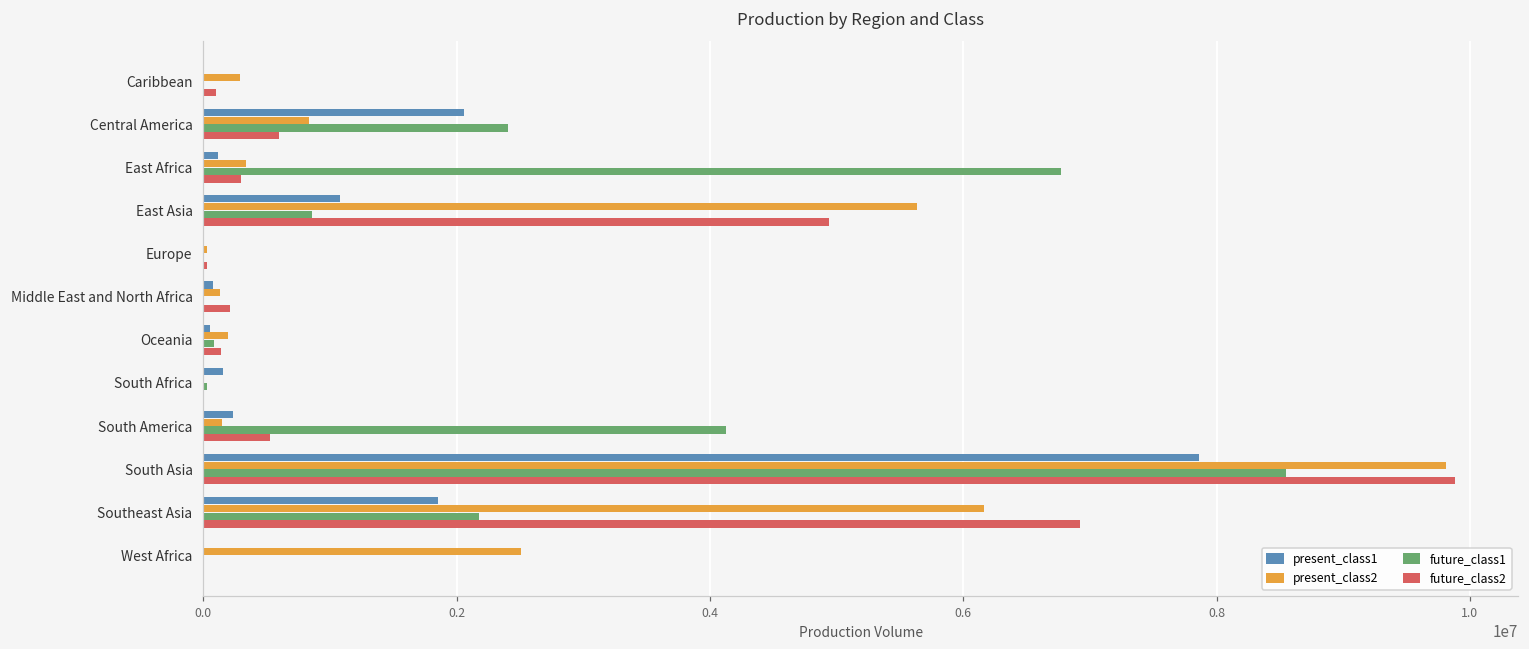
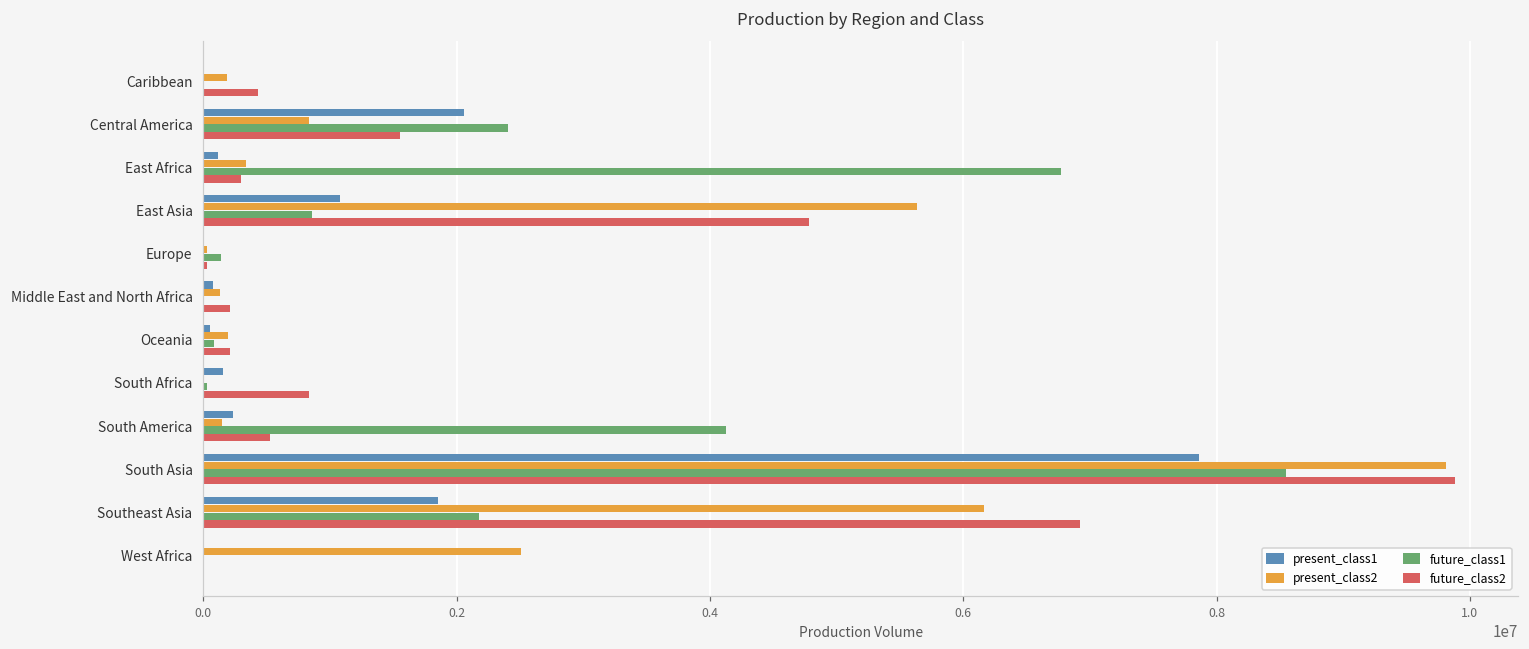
  {
    "present_class1": {
      "Caribbean": 0,
      "Central America": 2060000,
      "East Africa": 110000,
      "East Asia": 1080000,
      "Middle East and North Africa": 80000,
      "Oceania": 50000,
      "South Africa": 160000,
      "South America": 230000,
      "South Asia": 7860000,
      "Southeast Asia": 1850000,
      "West Africa": 0
    },
    "present_class2": {
-     "Caribbean": 290000,
+     "Caribbean": 190000,
      "Central America": 840000,
      "East Africa": 340000,
      "East Asia": 5630000,
      "Europe": 30000,
      "Middle East and North Africa": 130000,
      "Oceania": 200000,
      "South America": 150000,
      "South Asia": 9810000,
      "Southeast Asia": 6170000,
      "West Africa": 2510000
    },
    "future_class1": {
      "Caribbean": 0,
      "Central America": 2400000,
      "East Africa": 6770000,
      "East Asia": 860000,
-     "Europe": 0,
+     "Europe": 140000,
      "Oceania": 90000,
      "South Africa": 30000,
      "South America": 4130000,
      "South Asia": 8550000,
      "Southeast Asia": 2180000
    },
    "future_class2": {
-     "Caribbean": 100000,
-     "Central America": 600000,
+     "Caribbean": 430000,
+     "Central America": 1550000,
      "East Africa": 300000,
-     "East Asia": 4940000,
+     "East Asia": 4780000,
      "Europe": 30000,
      "Middle East and North Africa": 210000,
-     "Oceania": 140000,
-     "South Africa": 0,
+     "Oceania": 210000,
+     "South Africa": 830000,
      "South America": 530000,
      "South Asia": 9890000,
      "Southeast Asia": 6920000
    }
  }
